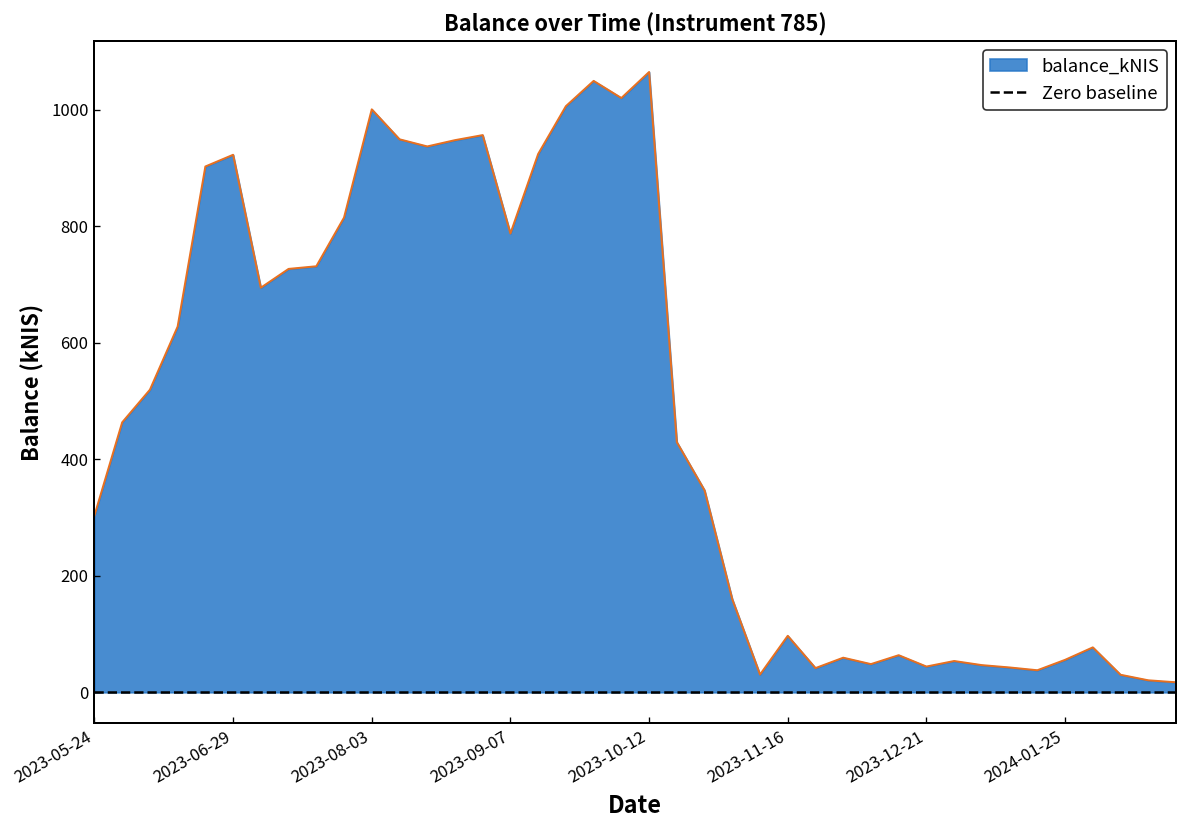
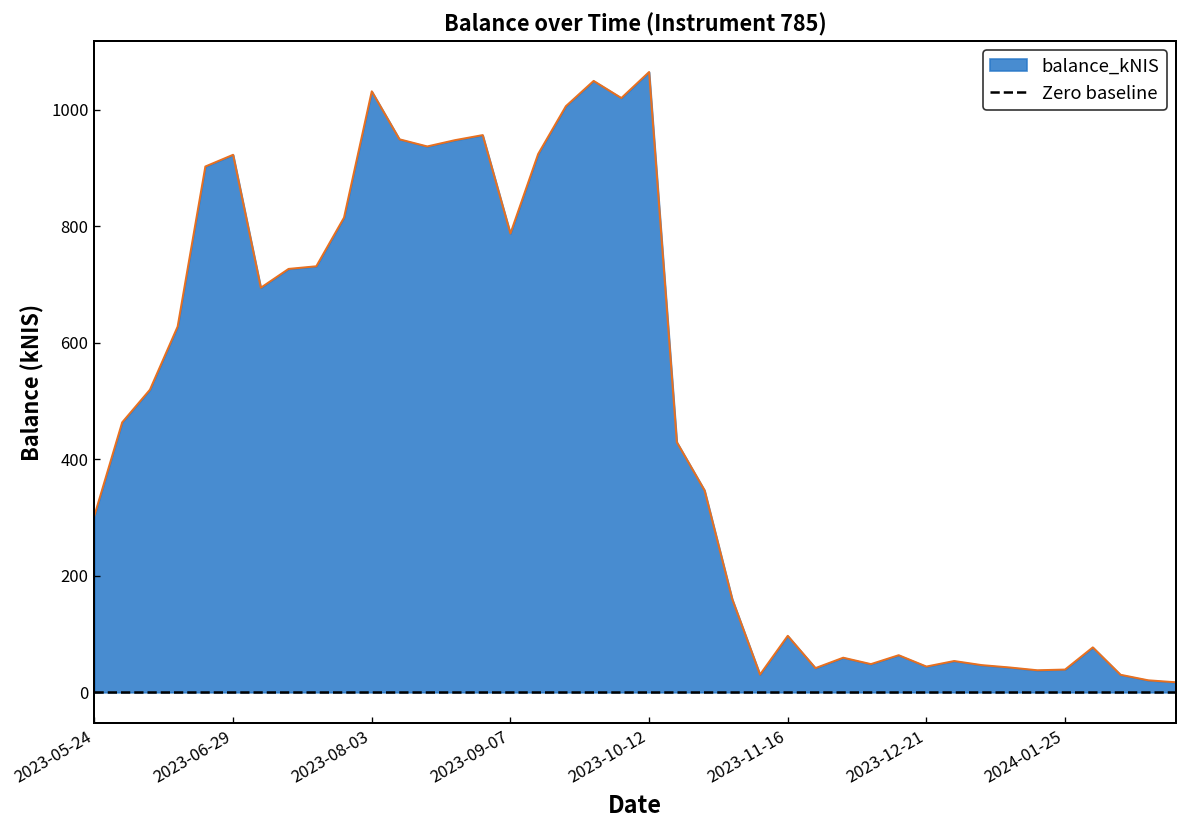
  {
    "2023-05-24": 300,
    "2023-06-29": 920,
-   "2023-08-03": 1000,
+   "2023-08-03": 1030,
    "2023-09-07": 790,
    "2023-10-12": 1060,
    "2023-11-16": 100,
    "2023-12-21": 40,
-   "2024-01-25": 60
+   "2024-01-25": 40
  }
